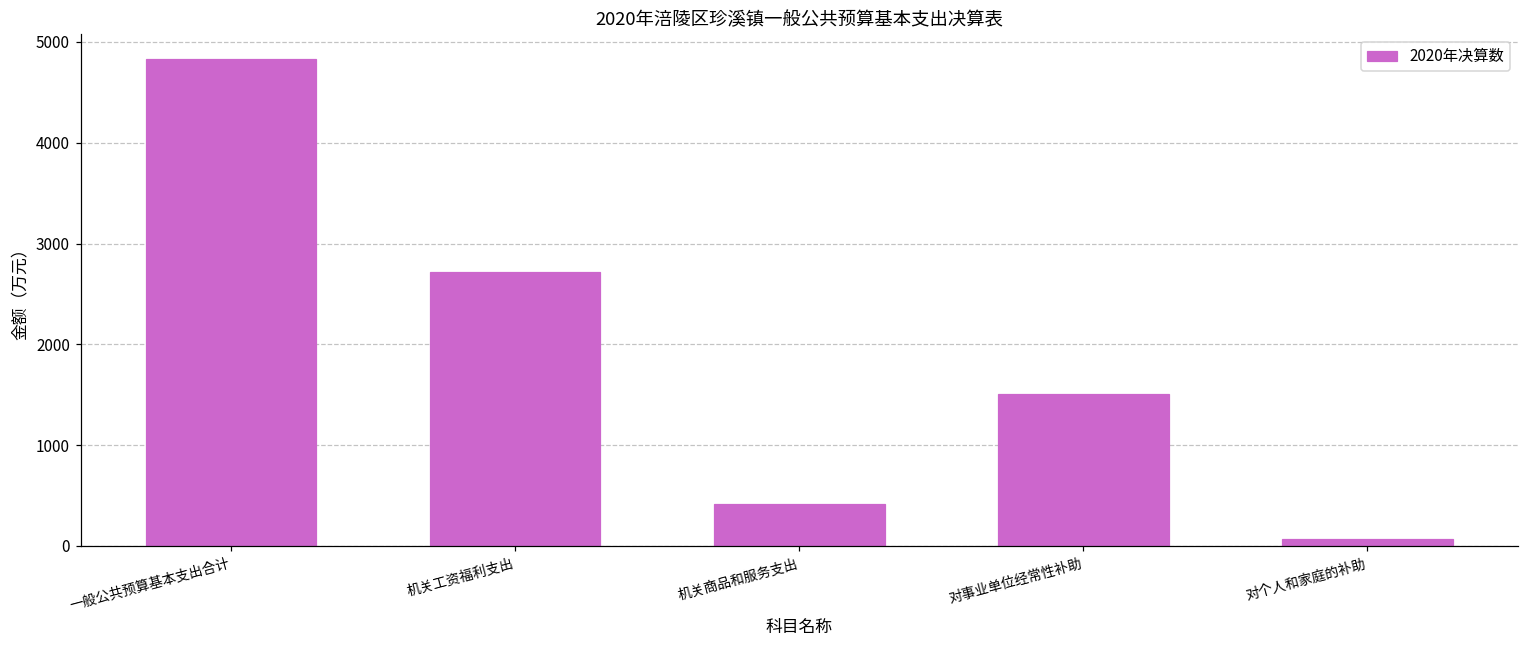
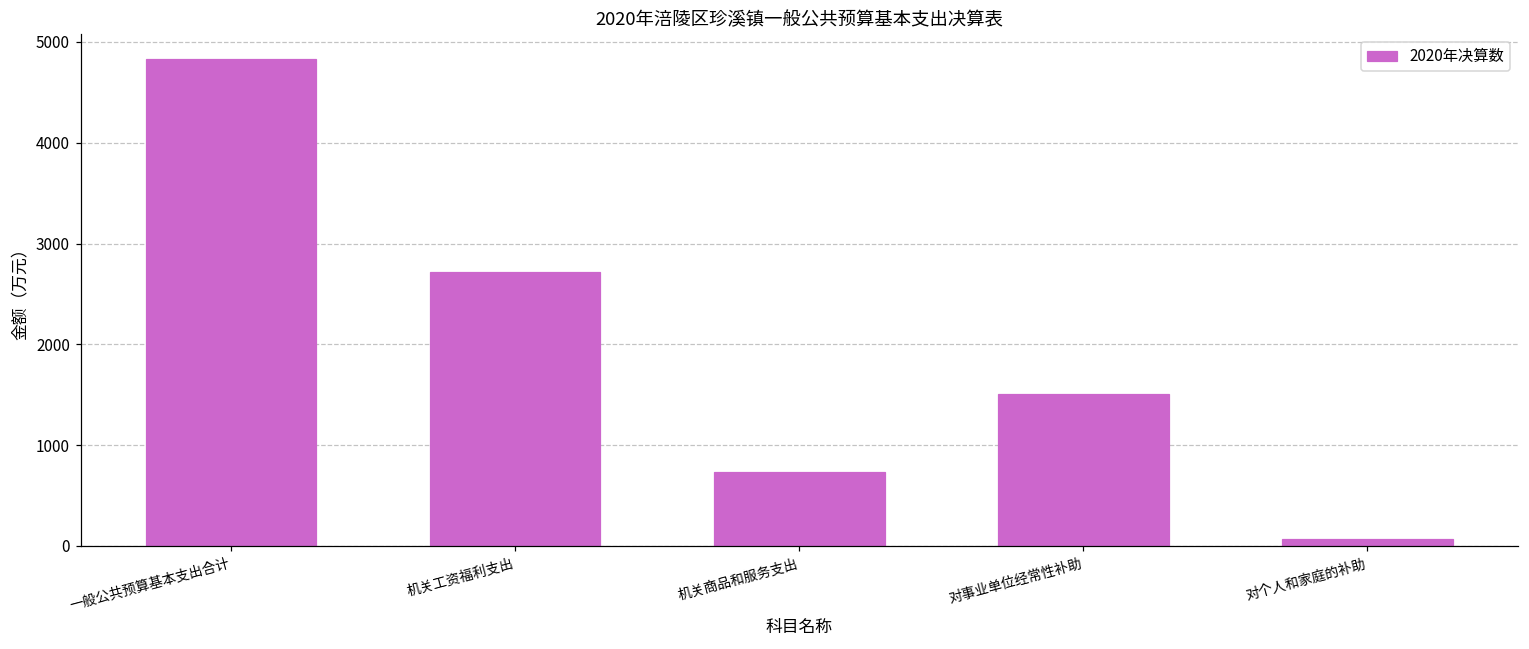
  {
    "一般公共预算基本支出合计": 4800,
    "机关工资福利支出": 2700,
-   "机关商品和服务支出": 400,
+   "机关商品和服务支出": 700,
    "对事业单位经常性补助": 1500,
    "对个人和家庭的补助": 100
  }
